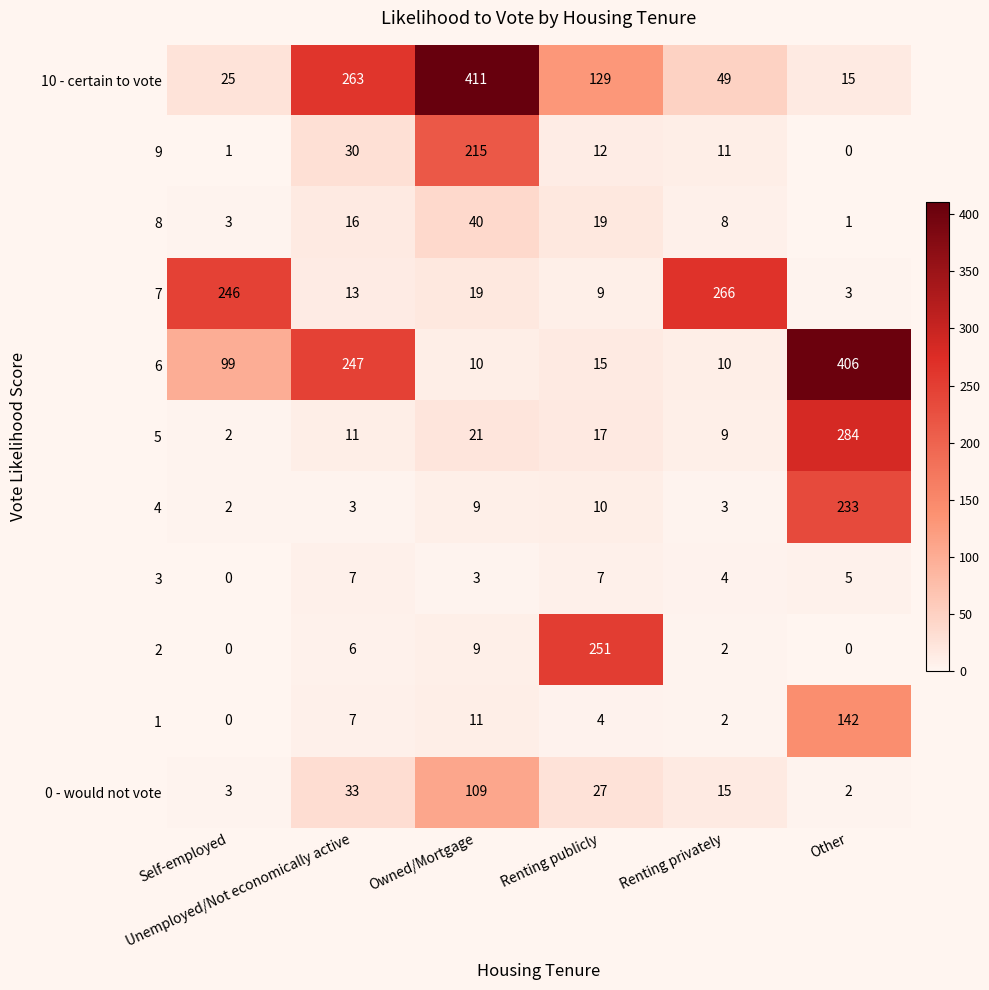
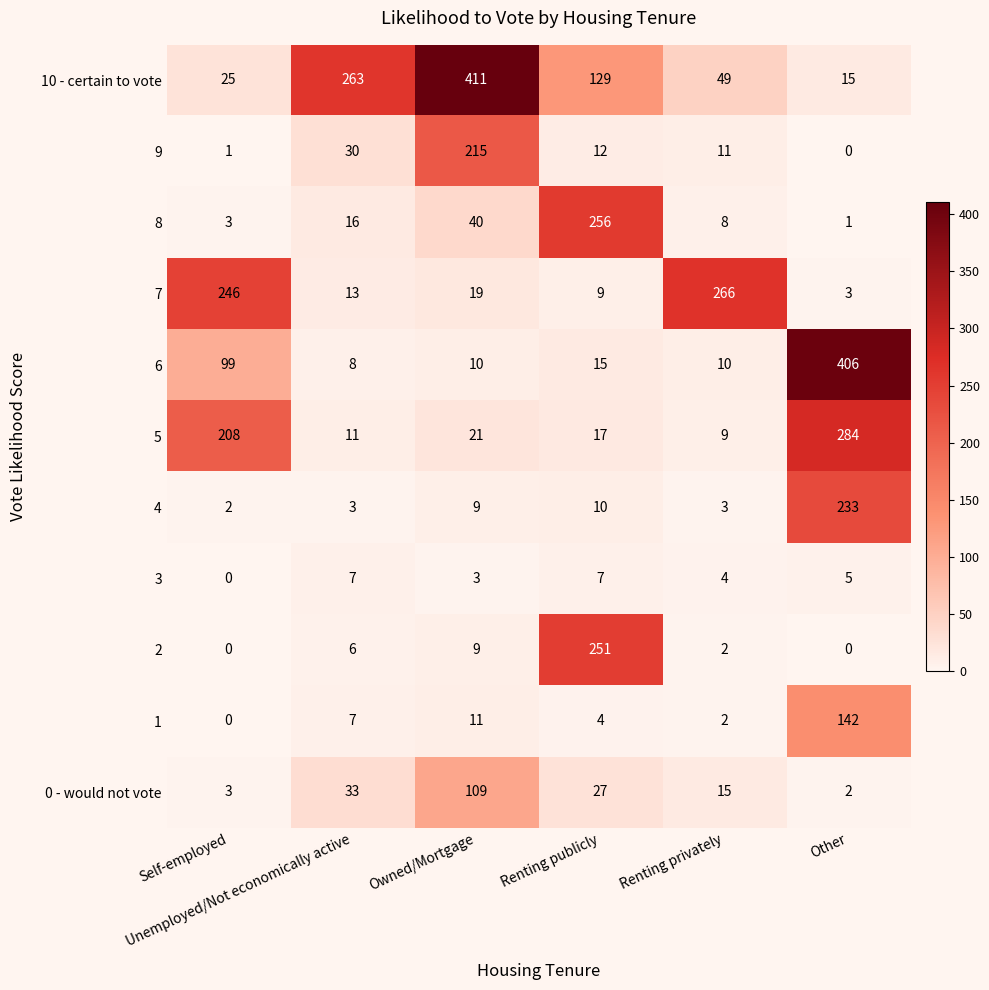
  {
    "10 - certain to vote": {
      "Self-employed": 25,
      "Unemployed/Not economically active": 263,
      "Owned/Mortgage": 411,
      "Renting publicly": 129,
      "Renting privately": 49,
      "Other": 15
    },
    "9": {
      "Self-employed": 1,
      "Unemployed/Not economically active": 30,
      "Owned/Mortgage": 215,
      "Renting publicly": 12,
      "Renting privately": 11,
      "Other": 0
    },
    "8": {
      "Self-employed": 3,
      "Unemployed/Not economically active": 16,
      "Owned/Mortgage": 40,
-     "Renting publicly": 19,
+     "Renting publicly": 256,
      "Renting privately": 8,
      "Other": 1
    },
    "7": {
      "Self-employed": 246,
      "Unemployed/Not economically active": 13,
      "Owned/Mortgage": 19,
      "Renting publicly": 9,
      "Renting privately": 266,
      "Other": 3
    },
    "6": {
      "Self-employed": 99,
-     "Unemployed/Not economically active": 247,
+     "Unemployed/Not economically active": 8,
      "Owned/Mortgage": 10,
      "Renting publicly": 15,
      "Renting privately": 10,
      "Other": 406
    },
    "5": {
-     "Self-employed": 2,
+     "Self-employed": 208,
      "Unemployed/Not economically active": 11,
      "Owned/Mortgage": 21,
      "Renting publicly": 17,
      "Renting privately": 9,
      "Other": 284
    },
    "4": {
      "Self-employed": 2,
      "Unemployed/Not economically active": 3,
      "Owned/Mortgage": 9,
      "Renting publicly": 10,
      "Renting privately": 3,
      "Other": 233
    },
    "3": {
      "Self-employed": 0,
      "Unemployed/Not economically active": 7,
      "Owned/Mortgage": 3,
      "Renting publicly": 7,
      "Renting privately": 4,
      "Other": 5
    },
    "2": {
      "Self-employed": 0,
      "Unemployed/Not economically active": 6,
      "Owned/Mortgage": 9,
      "Renting publicly": 251,
      "Renting privately": 2,
      "Other": 0
    },
    "1": {
      "Self-employed": 0,
      "Unemployed/Not economically active": 7,
      "Owned/Mortgage": 11,
      "Renting publicly": 4,
      "Renting privately": 2,
      "Other": 142
    },
    "0 - would not vote": {
      "Self-employed": 3,
      "Unemployed/Not economically active": 33,
      "Owned/Mortgage": 109,
      "Renting publicly": 27,
      "Renting privately": 15,
      "Other": 2
    }
  }
